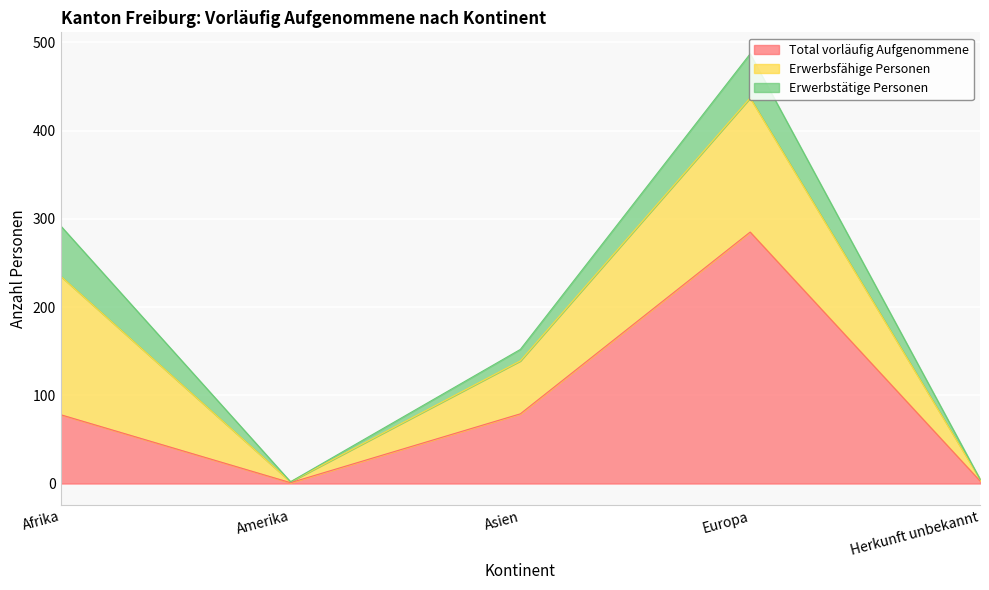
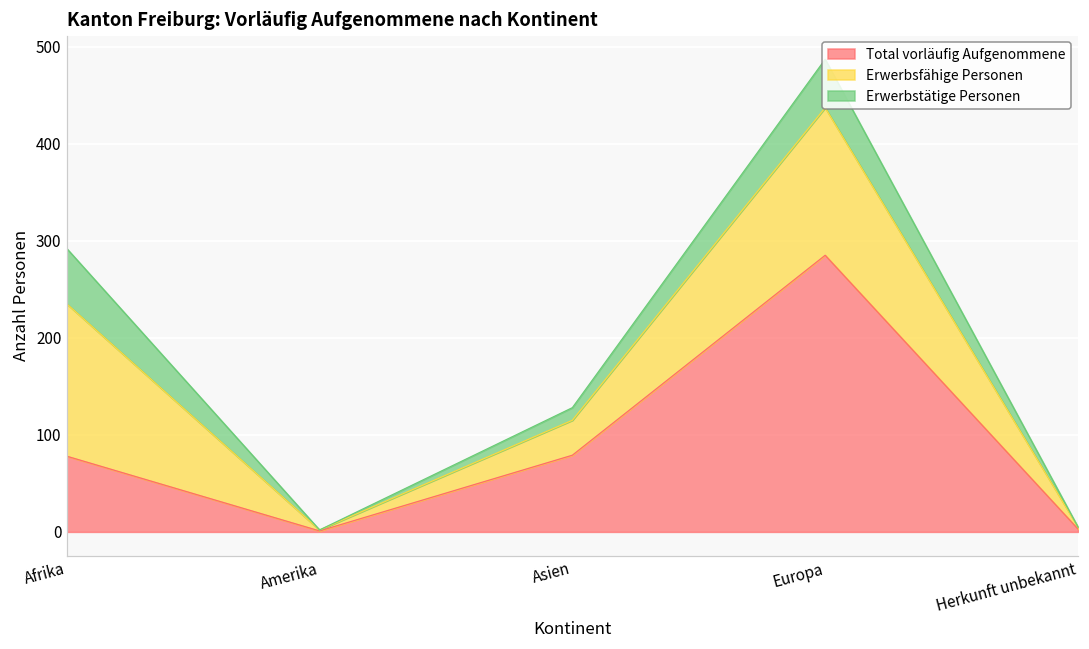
  {
    "Total vorläufig Aufgenommene": {
      "Afrika": 80,
      "Asien": 80,
      "Europa": 290
    },
    "Erwerbsfähige Personen": {
      "Afrika": 160,
-     "Asien": 60
+     "Asien": 40
    },
    "Erwerbstätige Personen": {
      "Afrika": 60,
      "Asien": 10
    }
  }
